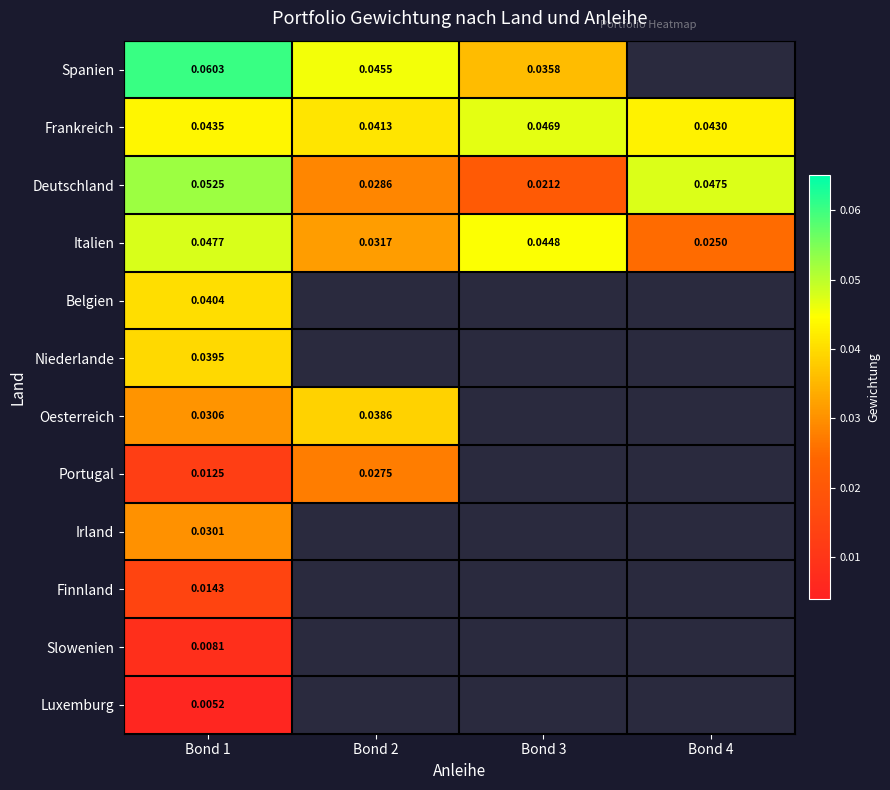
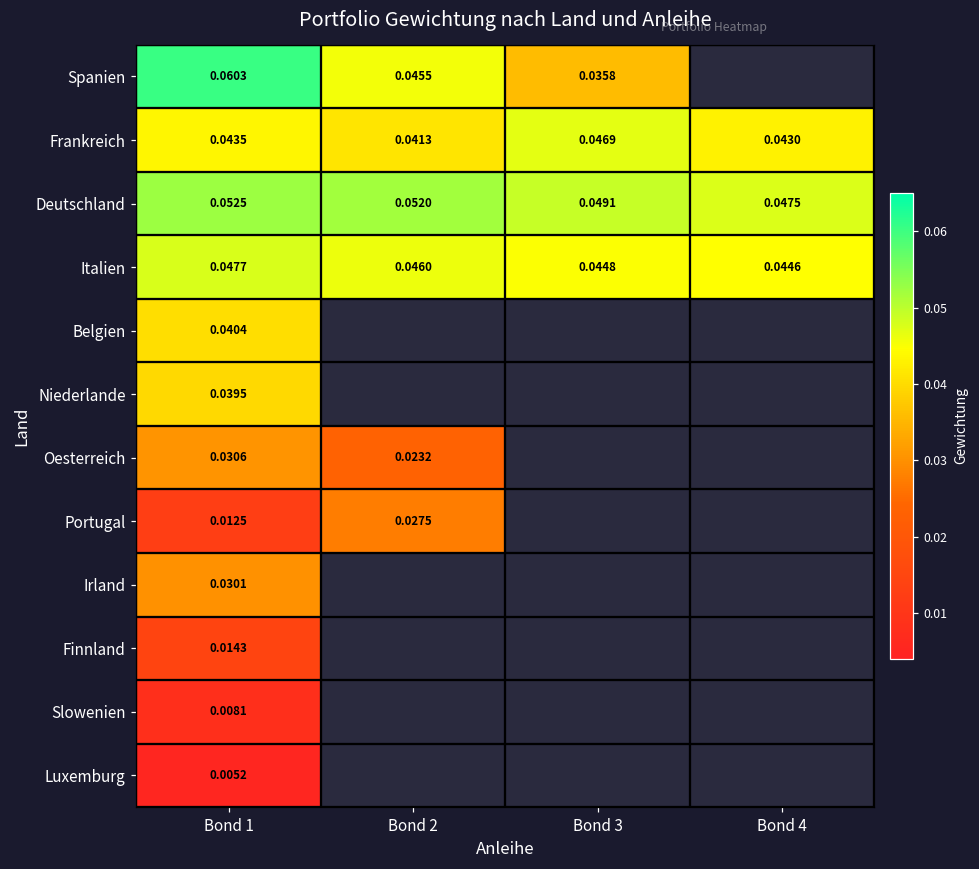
  {
    "Spanien": {
      "Bond 1": 0.0603,
      "Bond 2": 0.0455,
      "Bond 3": 0.0358
    },
    "Frankreich": {
      "Bond 1": 0.0435,
      "Bond 2": 0.0413,
      "Bond 3": 0.0469,
      "Bond 4": 0.0430
    },
    "Deutschland": {
      "Bond 1": 0.0525,
-     "Bond 2": 0.0286,
-     "Bond 3": 0.0212,
+     "Bond 2": 0.0520,
+     "Bond 3": 0.0491,
      "Bond 4": 0.0475
    },
    "Italien": {
      "Bond 1": 0.0477,
-     "Bond 2": 0.0317,
+     "Bond 2": 0.0460,
      "Bond 3": 0.0448,
-     "Bond 4": 0.0250
+     "Bond 4": 0.0446
    },
    "Belgien": {
      "Bond 1": 0.0404
    },
    "Niederlande": {
      "Bond 1": 0.0395
    },
    "Oesterreich": {
      "Bond 1": 0.0306,
-     "Bond 2": 0.0386
+     "Bond 2": 0.0232
    },
    "Portugal": {
      "Bond 1": 0.0125,
      "Bond 2": 0.0275
    },
    "Irland": {
      "Bond 1": 0.0301
    },
    "Finnland": {
      "Bond 1": 0.0143
    },
    "Slowenien": {
      "Bond 1": 0.0081
    },
    "Luxemburg": {
      "Bond 1": 0.0052
    }
  }
